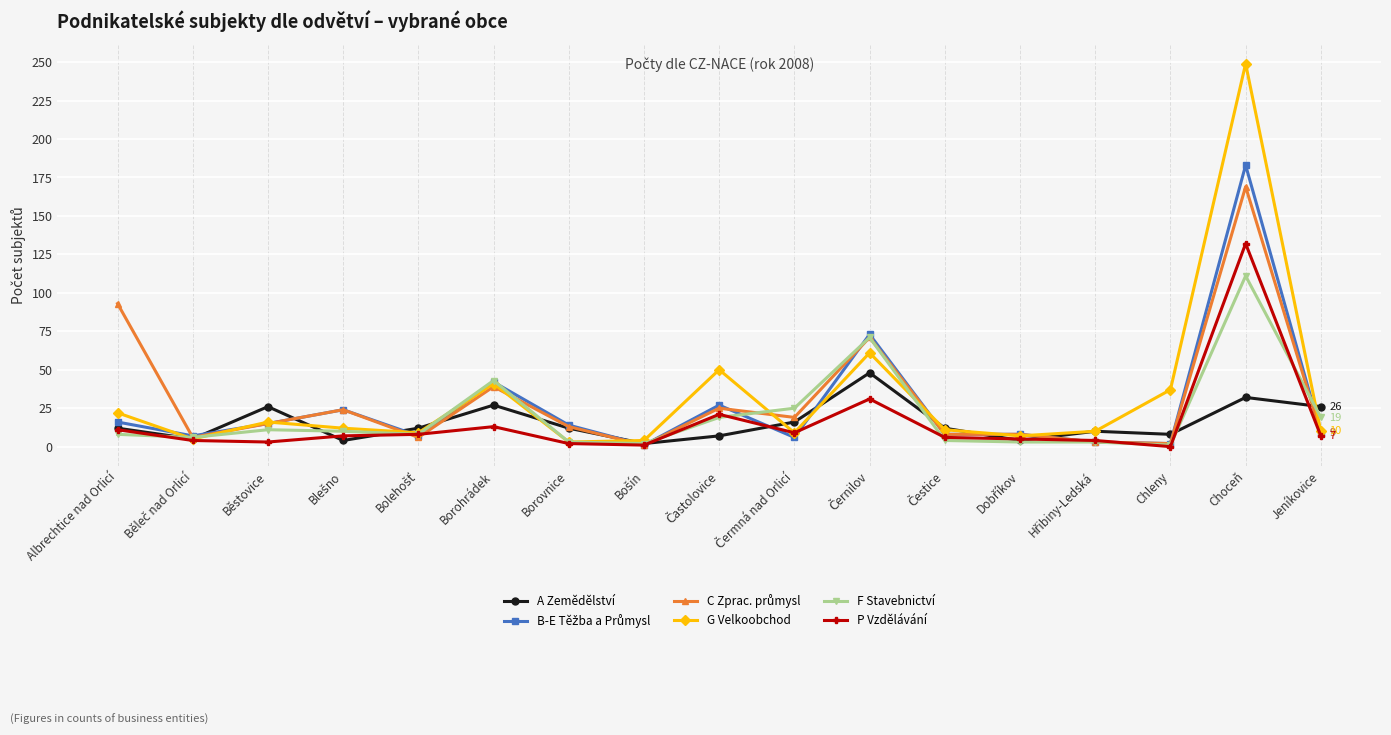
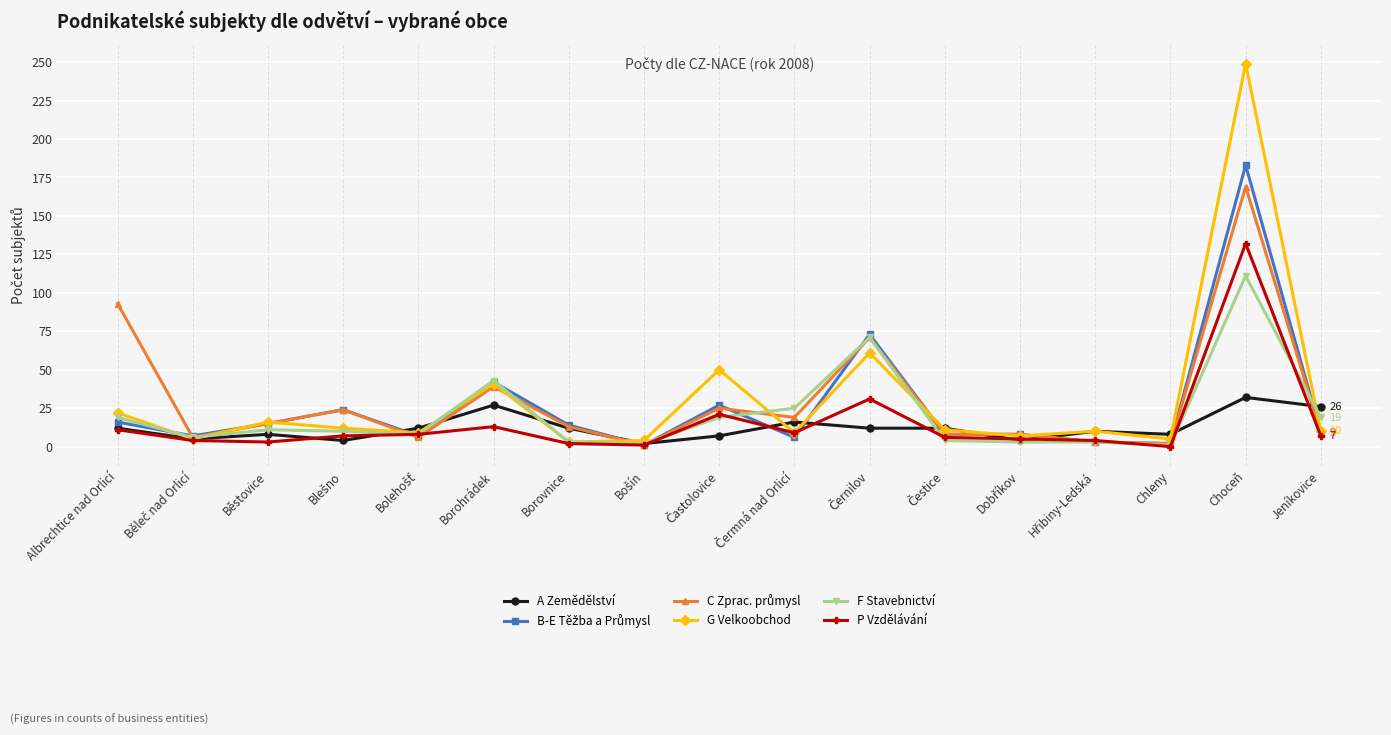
  {
    "A Zemědělství": {
-     "Běstovice": 26,
+     "Běstovice": 8,
      "Blešno": 4,
      "Bolehošť": 12,
      "Borohrádek": 27,
      "Častolovice": 7,
      "Čermná nad Orlicí": 16,
-     "Černilov": 48,
+     "Černilov": 12,
      "Chleny": 8,
      "Choceň": 32
    },
    "B-E Těžba a Průmysl": {
      "Albrechtice nad Orlicí": 16,
      "Častolovice": 27,
      "Čermná nad Orlicí": 6,
      "Černilov": 73,
      "Choceň": 183
    },
    "C Zprac. průmysl": {
      "Albrechtice nad Orlicí": 93,
      "Borohrádek": 39,
      "Častolovice": 25,
      "Čermná nad Orlicí": 19,
      "Choceň": 169
    },
    "G Velkoobchod": {
      "Albrechtice nad Orlicí": 22,
      "Blešno": 12,
      "Bošín": 4,
      "Častolovice": 50,
      "Černilov": 61,
-     "Chleny": 37,
+     "Chleny": 5,
      "Choceň": 249
    },
    "F Stavebnictví": {
-     "Albrechtice nad Orlicí": 8,
+     "Albrechtice nad Orlicí": 19,
      "Běstovice": 11,
      "Blešno": 10,
      "Častolovice": 19,
      "Čermná nad Orlicí": 25,
      "Čestice": 4,
      "Choceň": 111
    },
    "P Vzdělávání": {
      "Běstovice": 3,
      "Blešno": 7,
      "Borohrádek": 13,
      "Častolovice": 21,
      "Černilov": 31,
      "Čestice": 6,
      "Choceň": 132
    }
  }
